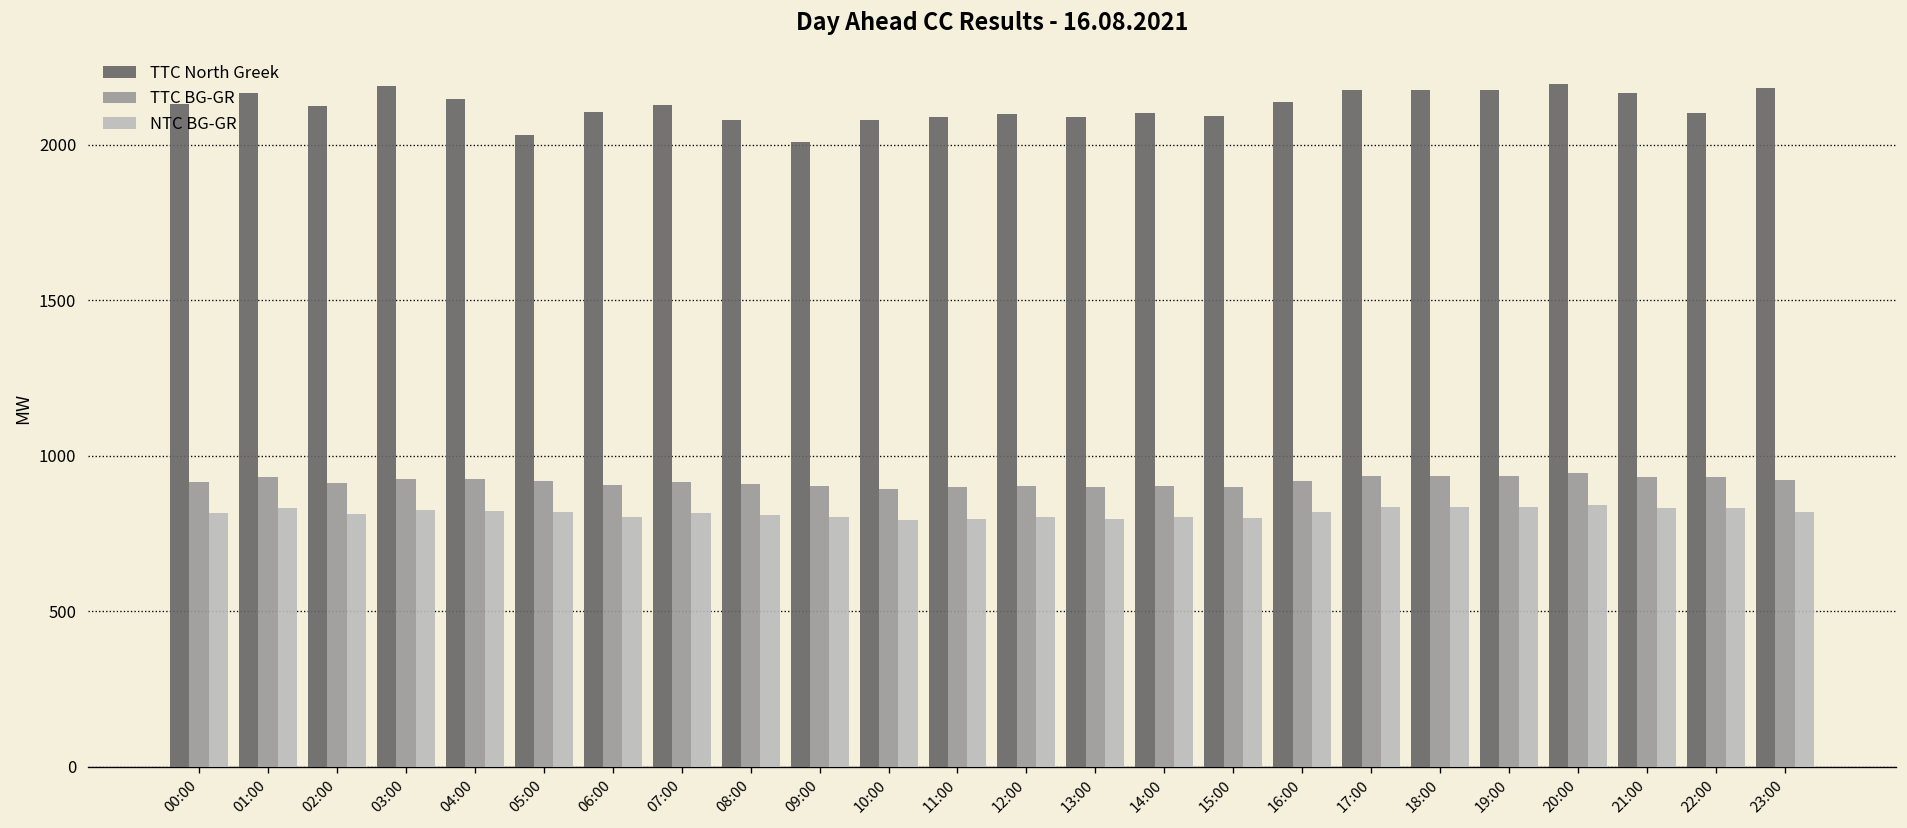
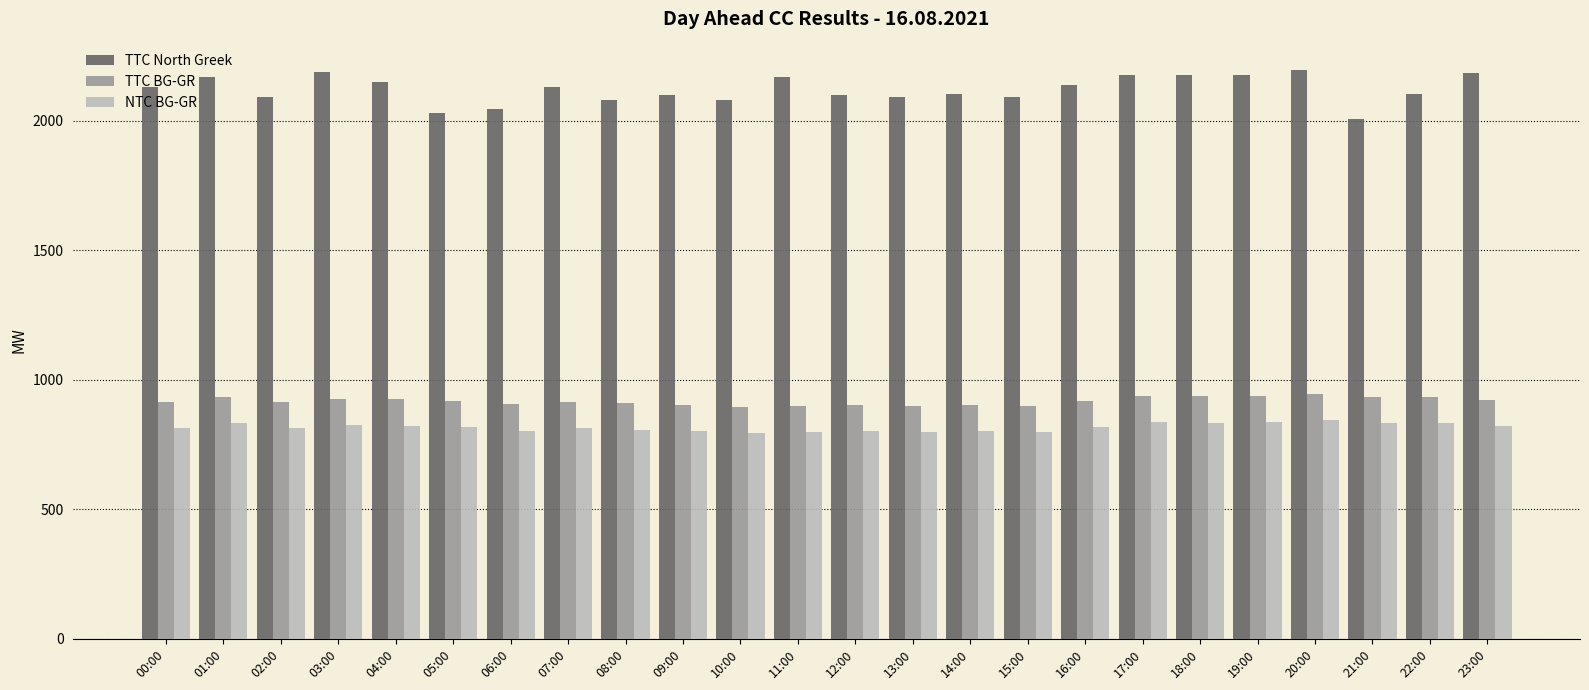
  {
    "TTC North Greek": {
      "00:00": 2130,
      "01:00": 2170,
-     "02:00": 2120,
+     "02:00": 2090,
      "03:00": 2190,
      "04:00": 2150,
      "05:00": 2030,
-     "06:00": 2100,
+     "06:00": 2040,
      "07:00": 2130,
      "08:00": 2080,
-     "09:00": 2010,
+     "09:00": 2100,
      "10:00": 2080,
-     "11:00": 2090,
+     "11:00": 2170,
      "12:00": 2100,
      "13:00": 2090,
      "14:00": 2100,
      "15:00": 2090,
      "16:00": 2140,
      "17:00": 2180,
      "18:00": 2180,
      "19:00": 2180,
      "20:00": 2200,
-     "21:00": 2170,
+     "21:00": 2010,
      "22:00": 2100,
      "23:00": 2180
    }
  }
